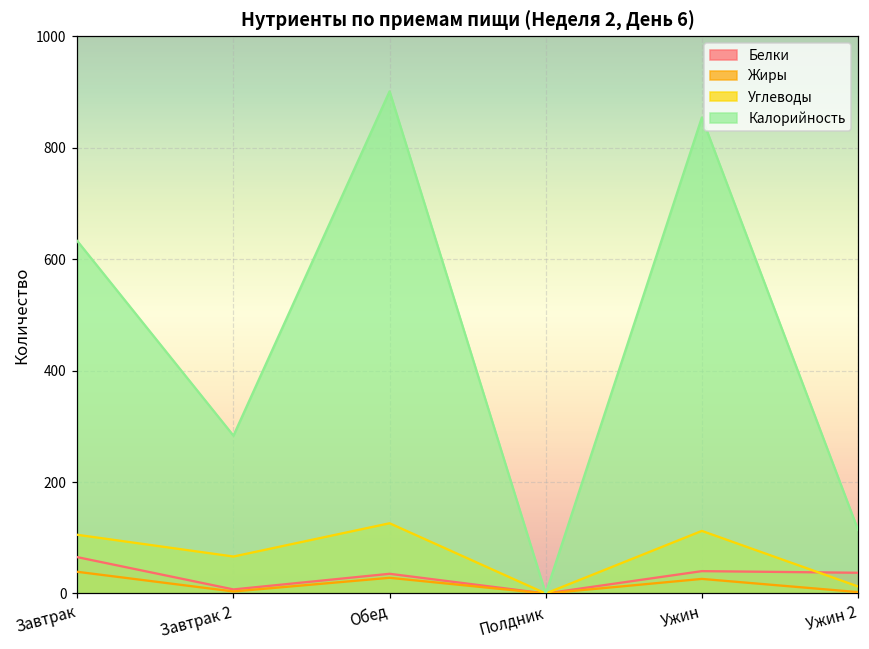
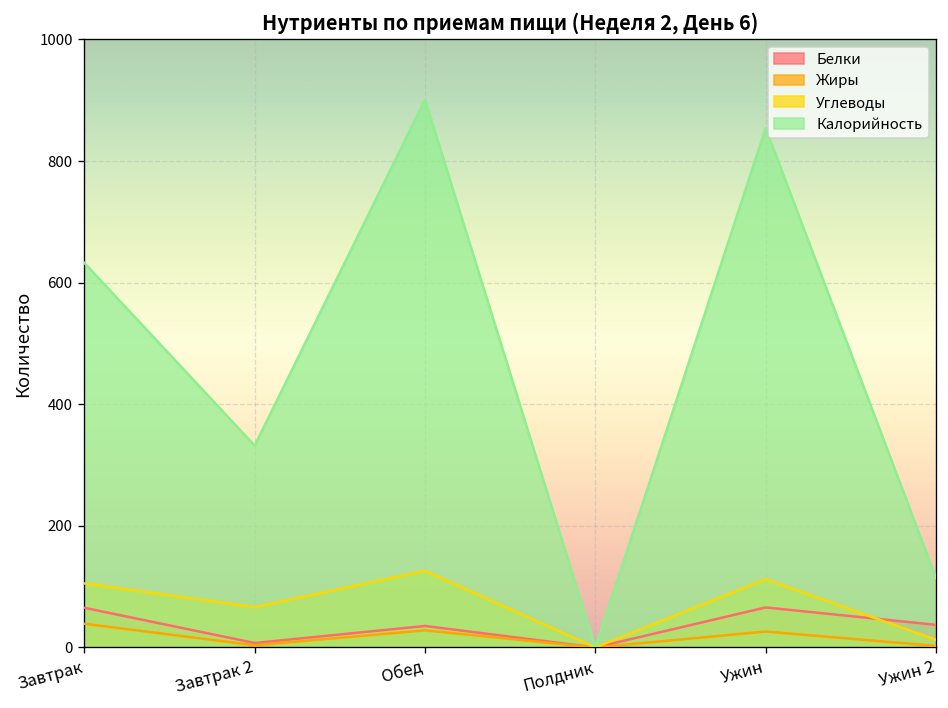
  {
    "Белки": {
      "Завтрак": 70,
      "Обед": 40,
-     "Ужин": 40,
+     "Ужин": 70,
      "Ужин 2": 40
    },
    "Калорийность": {
      "Завтрак": 630,
-     "Завтрак 2": 280,
+     "Завтрак 2": 330,
      "Обед": 900,
      "Ужин": 850,
      "Ужин 2": 110
    }
  }
